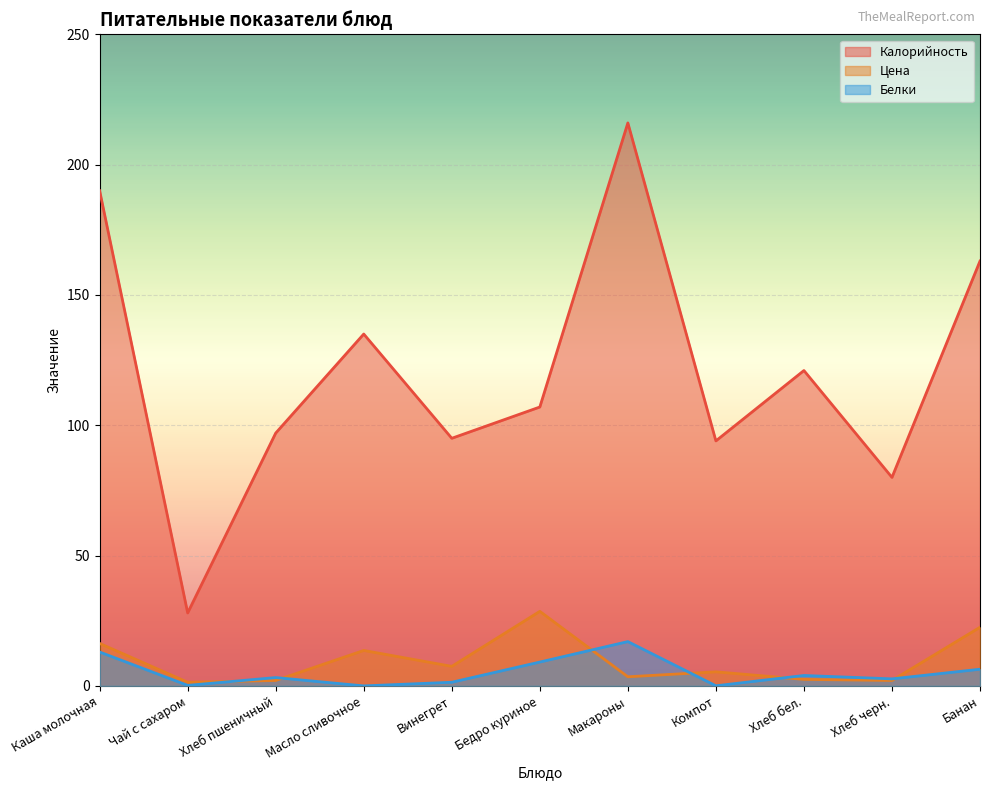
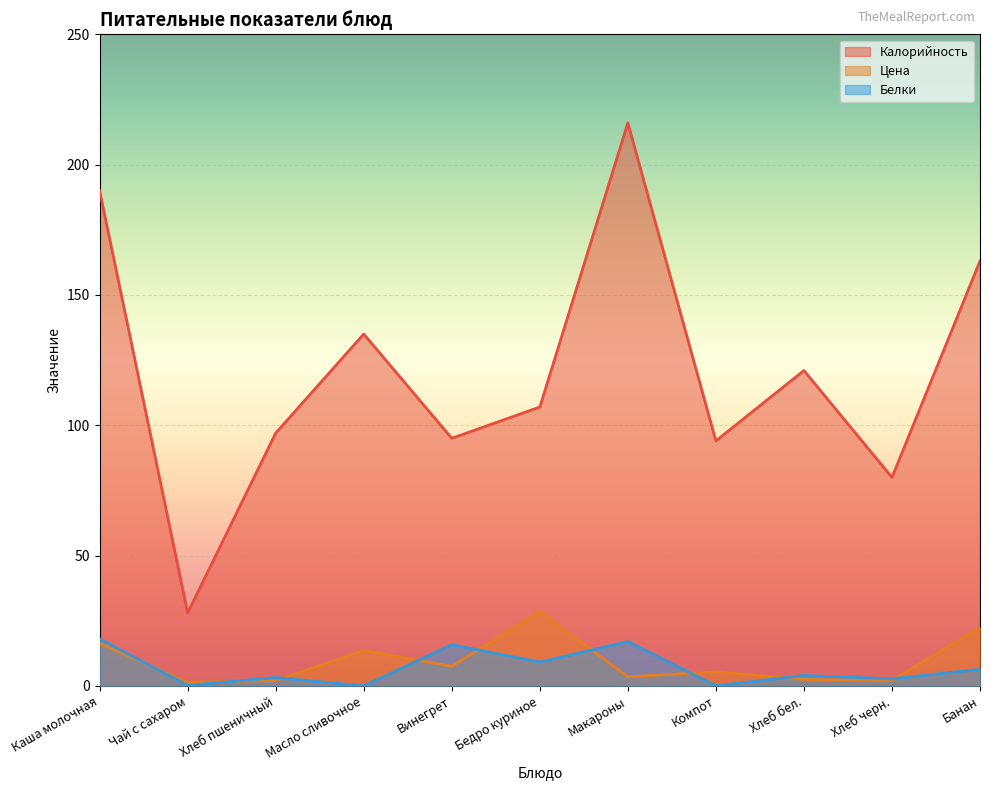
  {
    "Белки": {
-     "Каша молочная": 13,
+     "Каша молочная": 18,
      "Чай с сахаром": 0,
      "Хлеб пшеничный": 3,
      "Масло сливочное": 0,
-     "Винегрет": 1,
+     "Винегрет": 16,
      "Бедро куриное": 9,
      "Макароны": 17,
      "Компот": 0,
      "Хлеб бел.": 4,
      "Банан": 6
    }
  }
